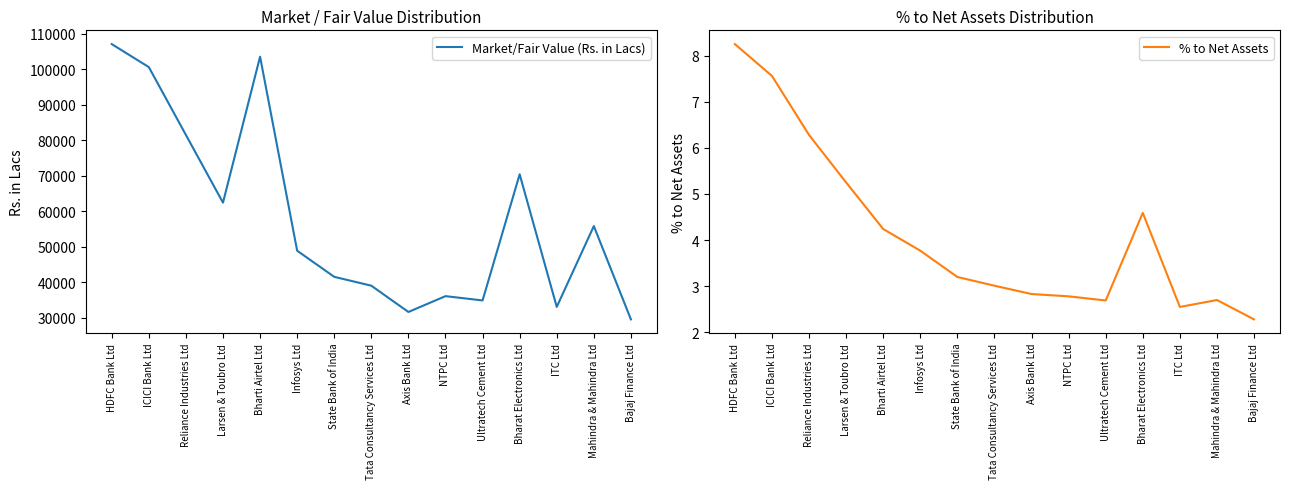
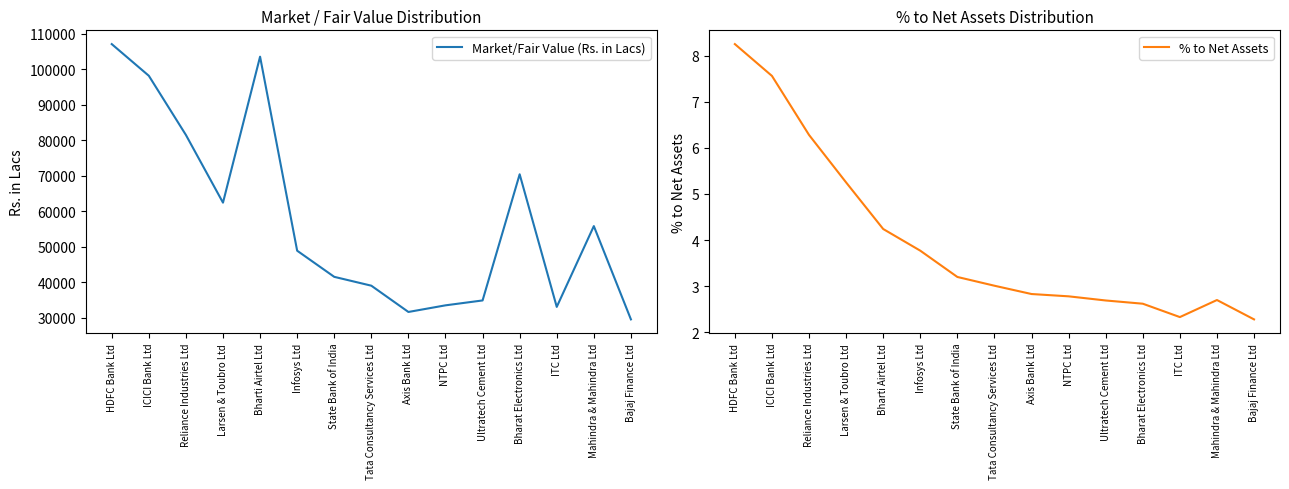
  {
    "Market / Fair Value Distribution": {
      "HDFC Bank Ltd": 107000,
-     "ICICI Bank Ltd": 101000,
+     "ICICI Bank Ltd": 98000,
      "Reliance Industries Ltd": 81000,
      "Larsen & Toubro Ltd": 62000,
      "Bharti Airtel Ltd": 104000,
      "Infosys Ltd": 49000,
      "State Bank of India": 42000,
      "Tata Consultancy Services Ltd": 39000,
      "Axis Bank Ltd": 32000,
-     "NTPC Ltd": 36000,
+     "NTPC Ltd": 33000,
      "Ultratech Cement Ltd": 35000,
      "Bharat Electronics Ltd": 70000,
      "ITC Ltd": 33000,
      "Mahindra & Mahindra Ltd": 56000,
      "Bajaj Finance Ltd": 30000
    },
    "% to Net Assets Distribution": {
      "HDFC Bank Ltd": 8.3,
      "ICICI Bank Ltd": 7.6,
      "Reliance Industries Ltd": 6.3,
      "Larsen & Toubro Ltd": 5.3,
      "Bharti Airtel Ltd": 4.2,
      "Infosys Ltd": 3.8,
      "State Bank of India": 3.2,
      "Tata Consultancy Services Ltd": 3.0,
      "Axis Bank Ltd": 2.8,
      "NTPC Ltd": 2.8,
      "Ultratech Cement Ltd": 2.7,
-     "Bharat Electronics Ltd": 4.6,
-     "ITC Ltd": 2.6,
+     "Bharat Electronics Ltd": 2.6,
+     "ITC Ltd": 2.3,
      "Mahindra & Mahindra Ltd": 2.7,
      "Bajaj Finance Ltd": 2.3
    }
  }
